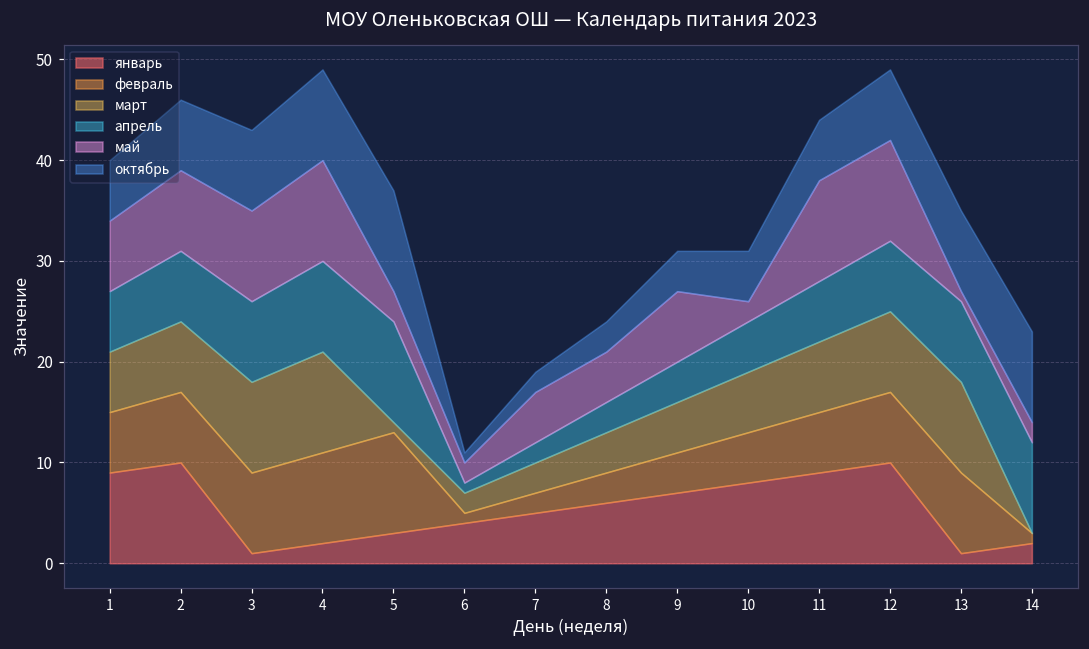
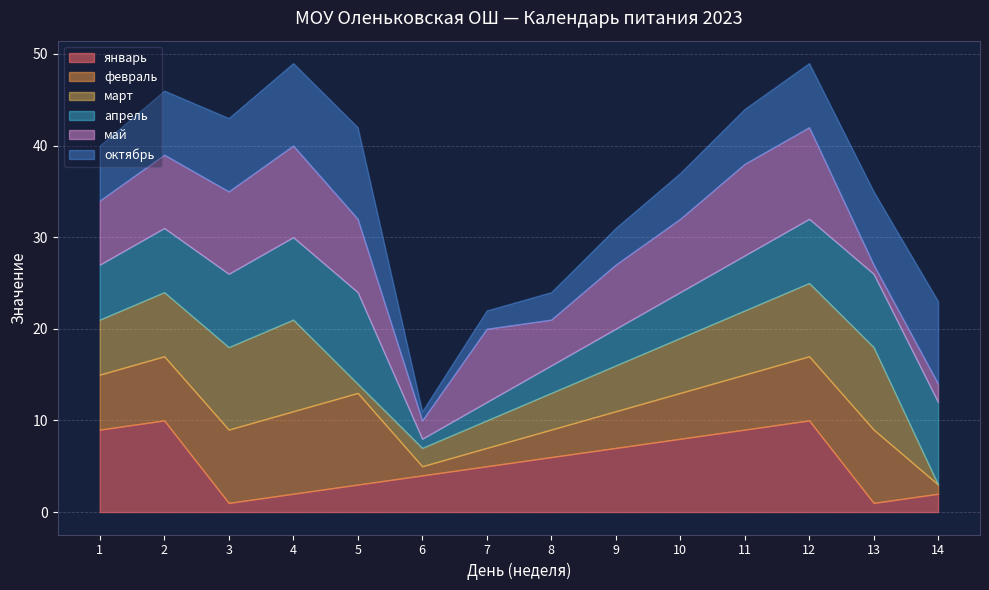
  {
    "май": {
      "1": 7,
      "2": 8,
      "3": 9,
      "4": 10,
-     "5": 3,
+     "5": 8,
      "6": 2,
-     "7": 5,
+     "7": 8,
      "8": 5,
      "9": 7,
-     "10": 2,
+     "10": 8,
      "11": 10,
      "12": 10,
      "13": 1,
      "14": 2
    }
  }
